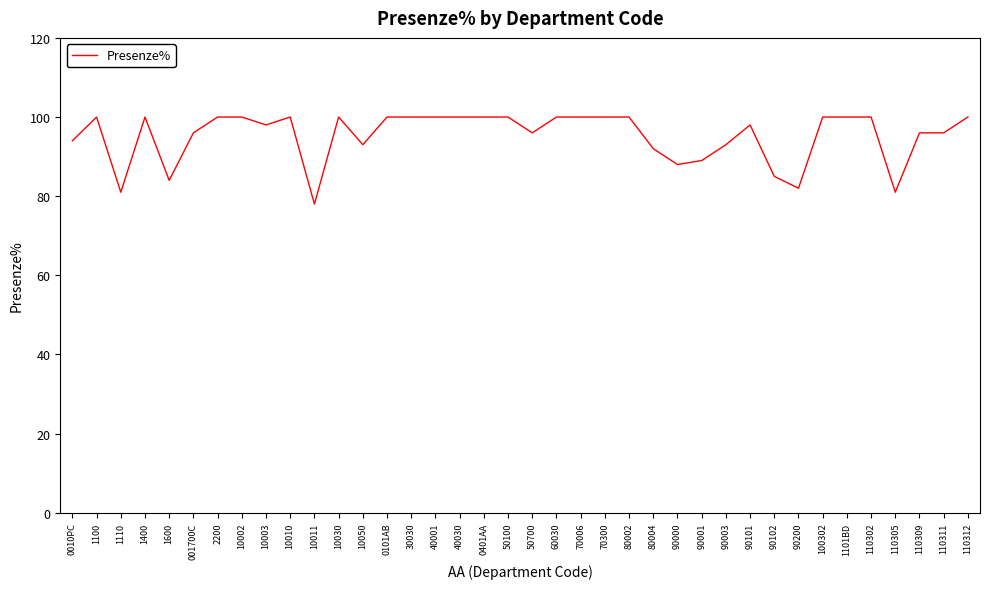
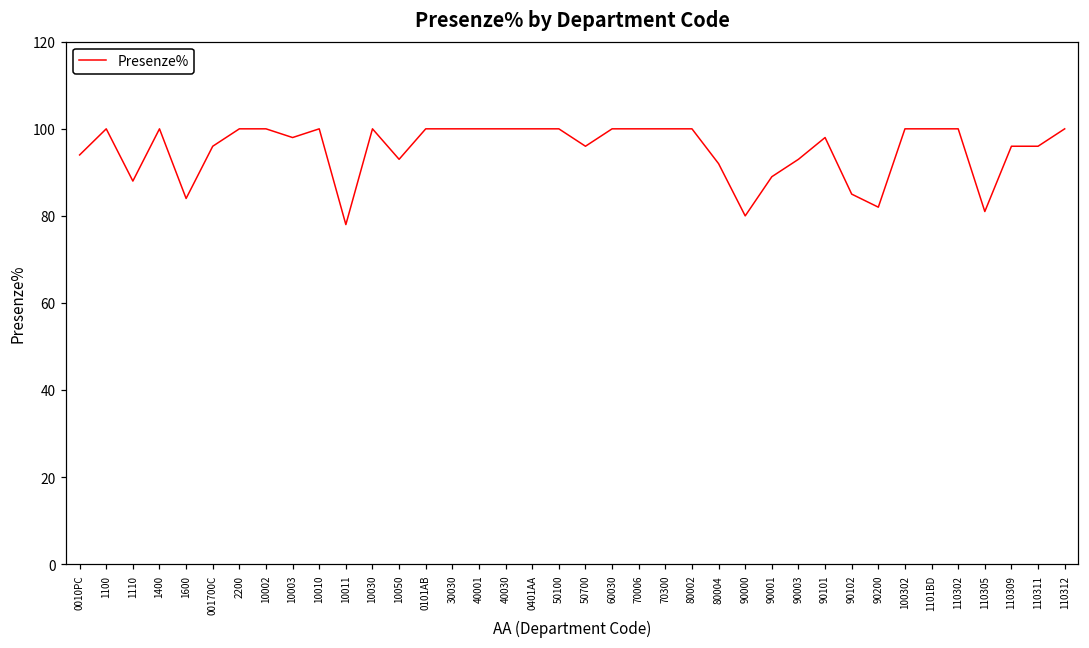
  {
    "0010PC": 94,
    "1100": 100,
-   "1110": 81,
+   "1110": 88,
    "1400": 100,
    "1600": 84,
    "001700C": 96,
    "2200": 100,
    "10002": 100,
    "10003": 98,
    "10010": 100,
    "10011": 78,
    "10030": 100,
    "10050": 93,
    "0101AB": 100,
    "30030": 100,
    "40001": 100,
    "40030": 100,
    "0401AA": 100,
    "50100": 100,
    "50700": 96,
    "60030": 100,
    "70006": 100,
    "70300": 100,
    "80002": 100,
    "80004": 92,
-   "90000": 88,
+   "90000": 80,
    "90001": 89,
    "90003": 93,
    "90101": 98,
    "90102": 85,
    "90200": 82,
    "100302": 100,
    "1101BD": 100,
    "110302": 100,
    "110305": 81,
    "110309": 96,
    "110311": 96,
    "110312": 100
  }
